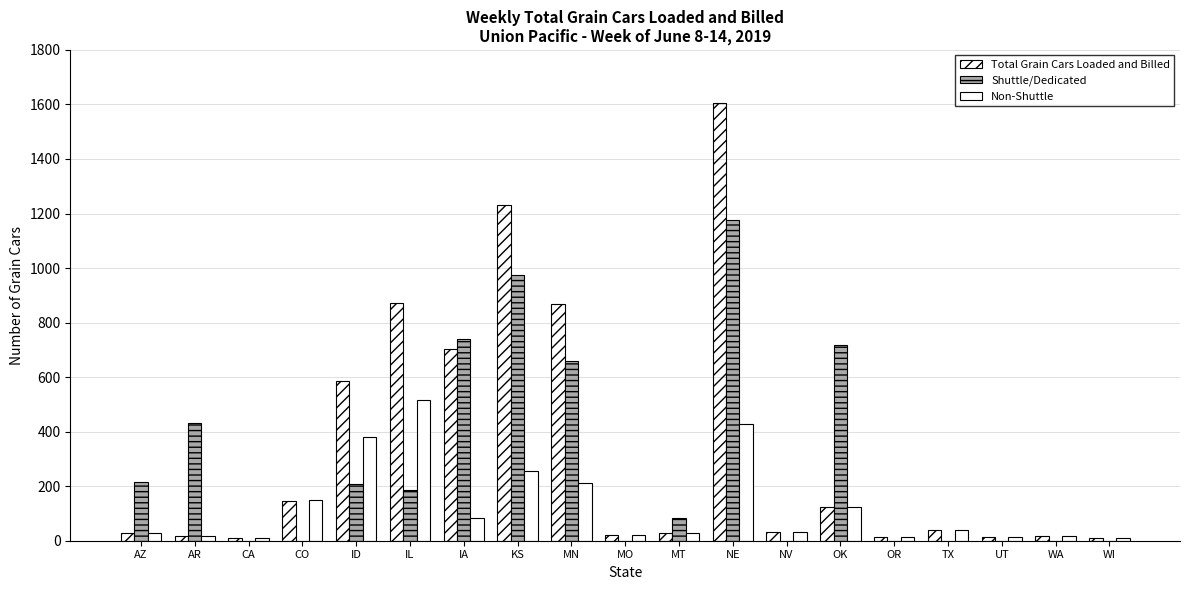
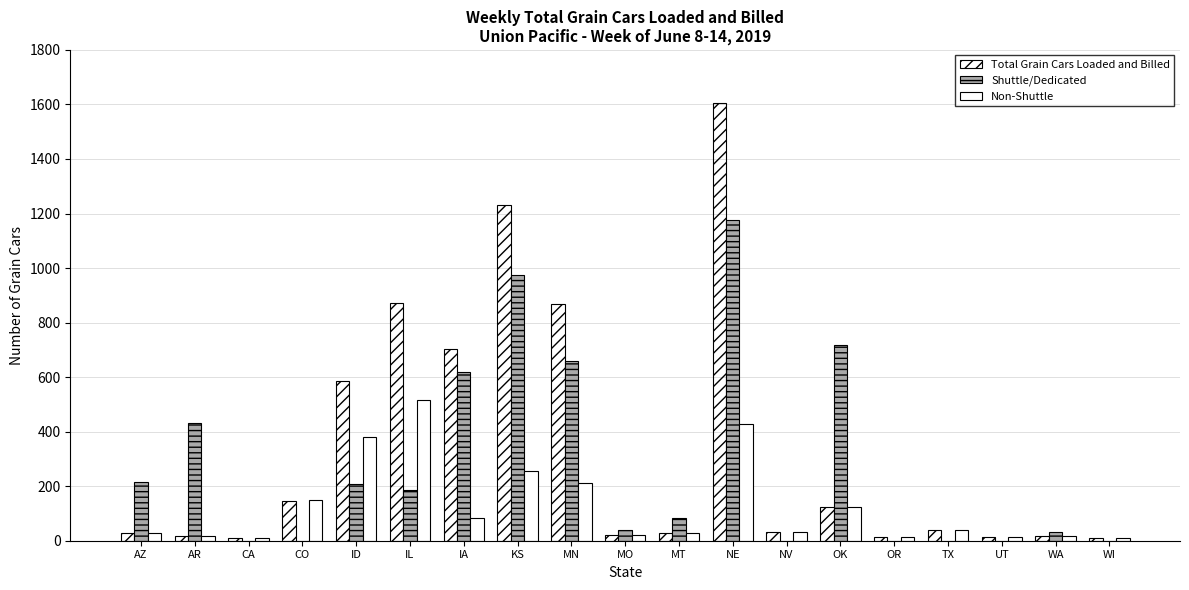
  {
    "Shuttle/Dedicated": {
      "AZ": 220,
      "AR": 430,
      "CA": 0,
      "CO": 0,
      "ID": 210,
      "IL": 190,
-     "IA": 740,
+     "IA": 620,
      "KS": 970,
      "MN": 660,
-     "MO": 0,
+     "MO": 40,
      "MT": 80,
      "NE": 1180,
      "NV": 0,
      "OK": 720,
      "OR": 0,
      "TX": 0,
      "UT": 0,
-     "WA": 0,
+     "WA": 30,
      "WI": 0
    }
  }
